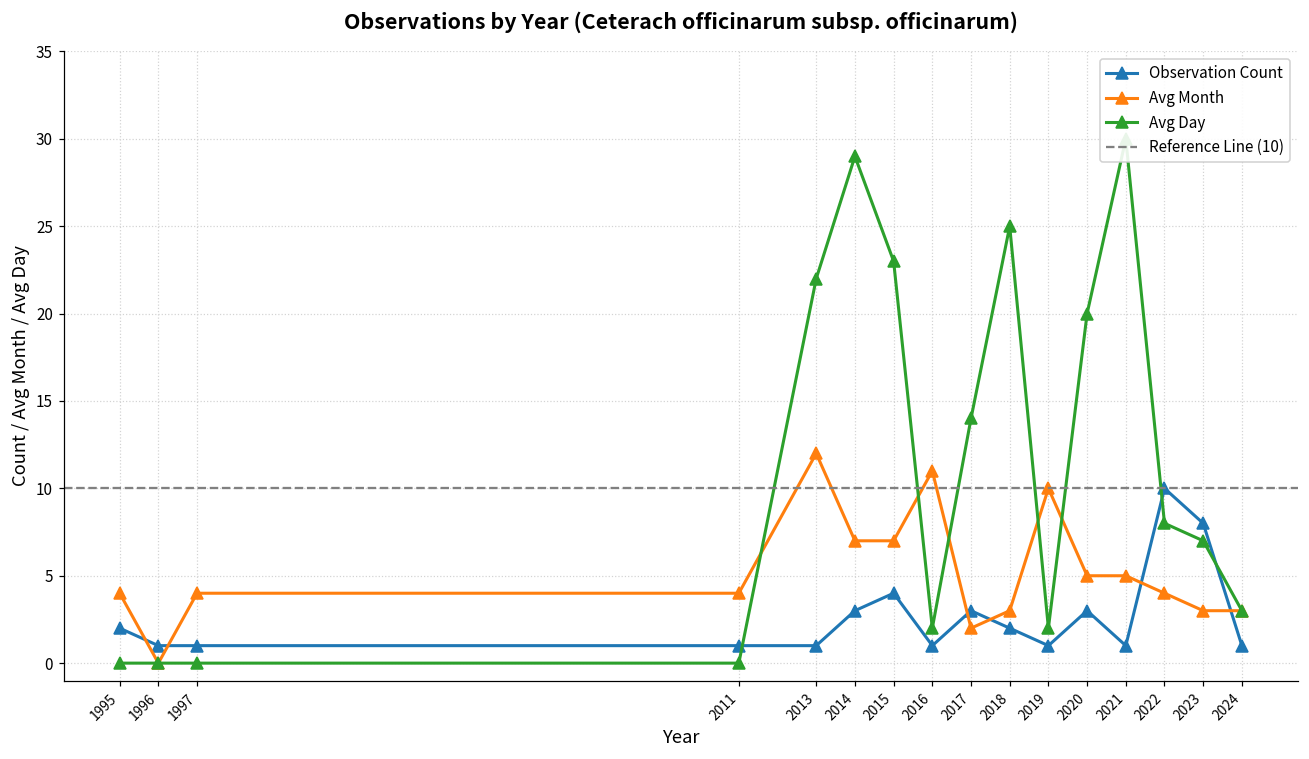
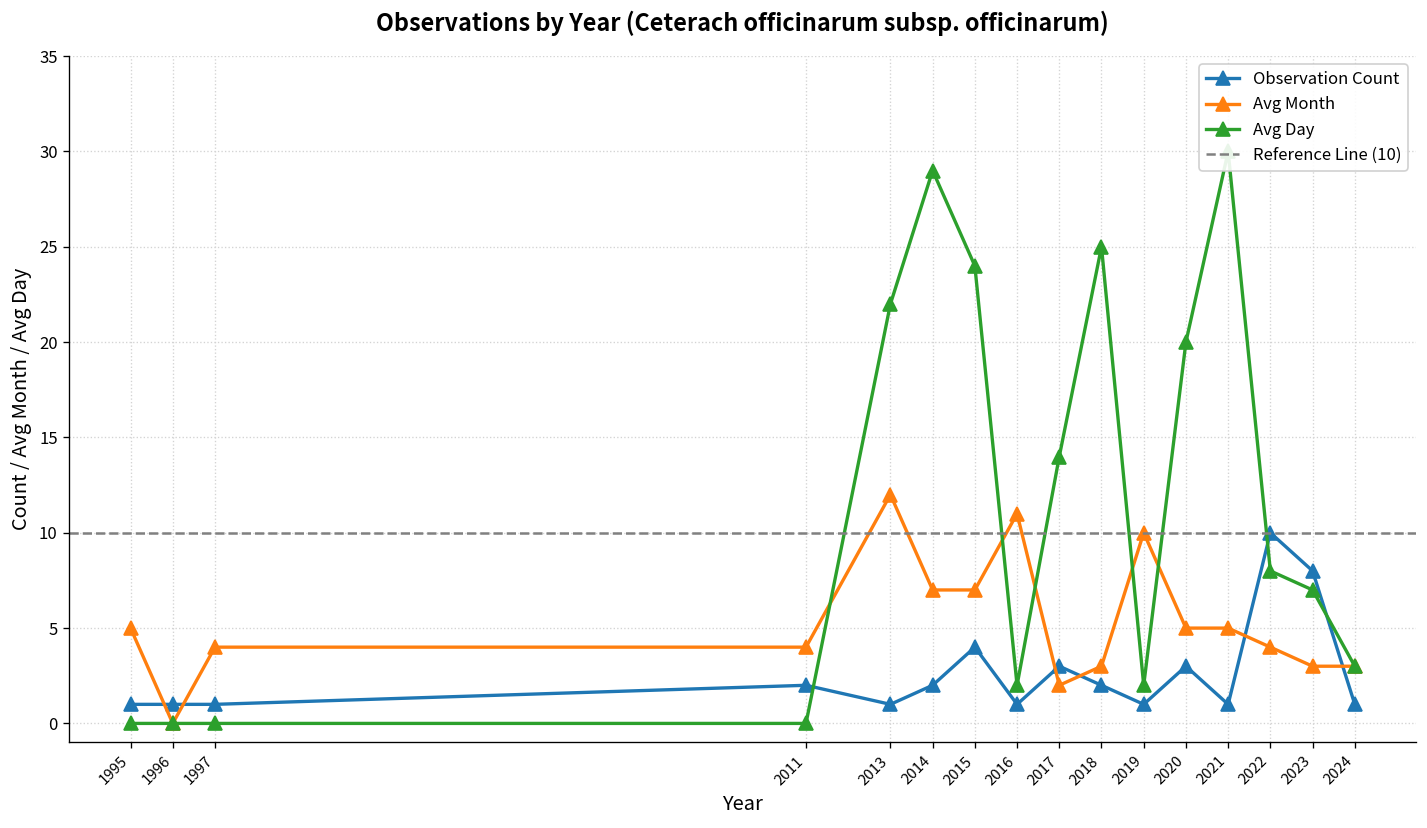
  {
    "Observation Count": {
-     "1995": 2,
+     "1995": 1,
      "1996": 1,
      "1997": 1,
-     "2011": 1,
+     "2011": 2,
      "2013": 1,
-     "2014": 3,
+     "2014": 2,
      "2015": 4,
      "2016": 1,
      "2017": 3,
      "2018": 2,
      "2019": 1,
      "2020": 3,
      "2021": 1,
      "2022": 10,
      "2023": 8,
      "2024": 1
    },
    "Avg Month": {
-     "1995": 4,
+     "1995": 5,
      "1997": 4,
      "2011": 4,
      "2013": 12,
      "2014": 7,
      "2015": 7,
      "2016": 11,
      "2017": 2,
      "2018": 3,
      "2019": 10,
      "2020": 5,
      "2021": 5,
      "2022": 4,
      "2023": 3
    },
    "Avg Day": {
      "1995": 0,
      "1997": 0,
      "2011": 0,
      "2013": 22,
      "2014": 29,
-     "2015": 23,
+     "2015": 24,
      "2016": 2,
      "2017": 14,
      "2018": 25,
      "2019": 2,
      "2020": 20,
      "2022": 8,
      "2023": 7
    }
  }
